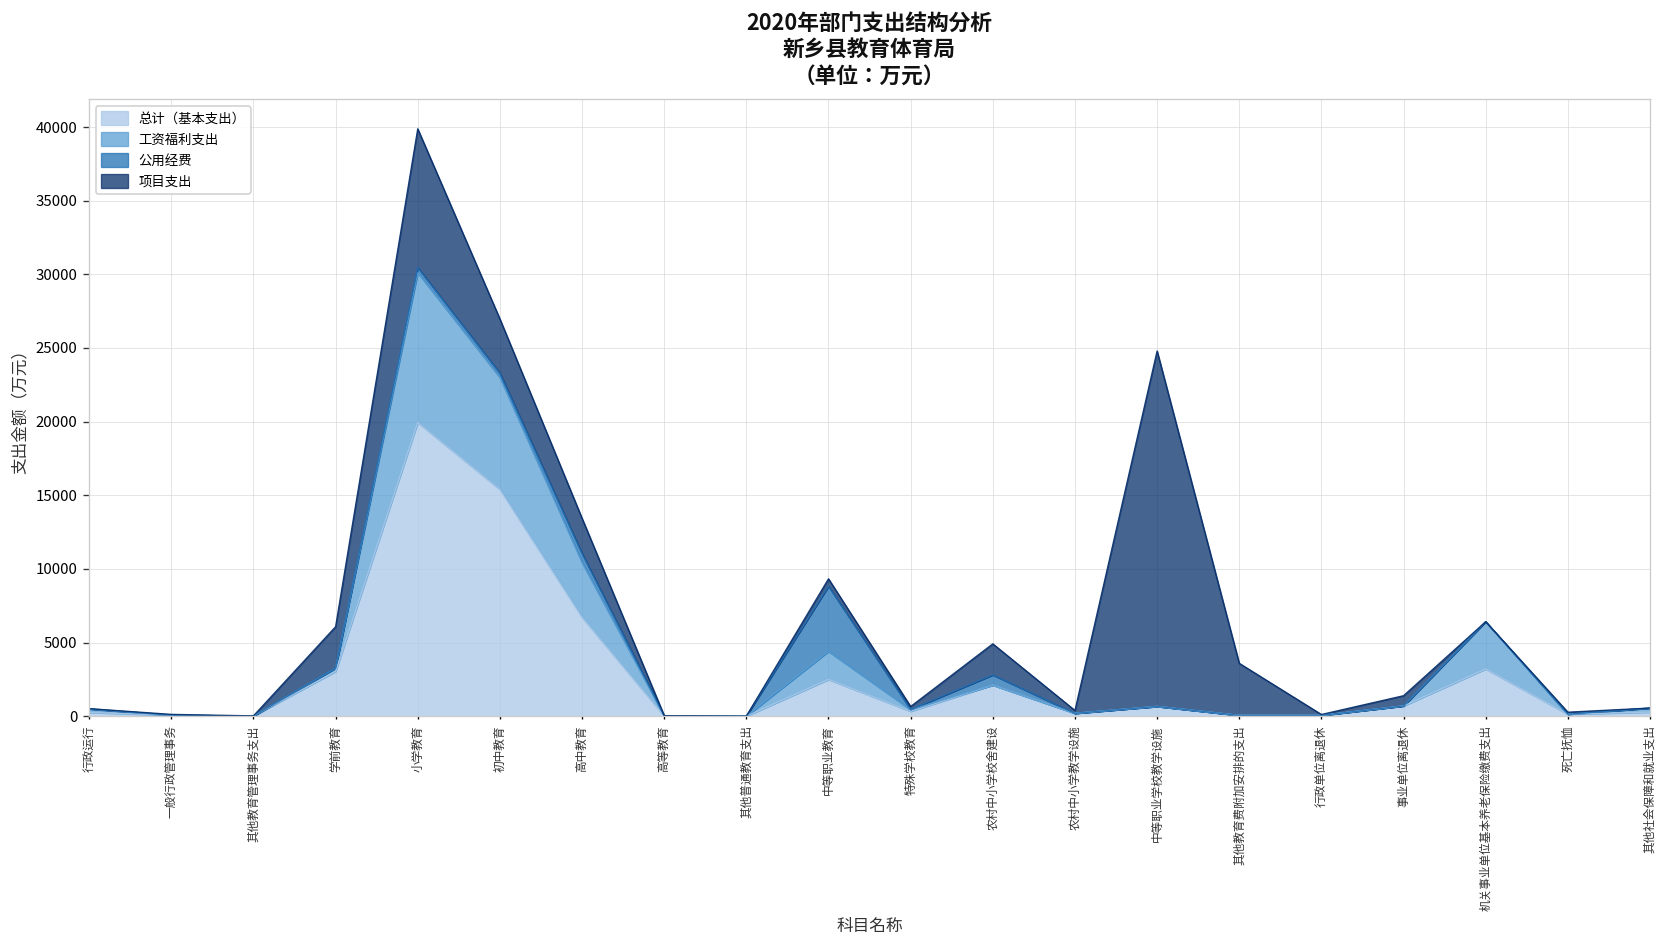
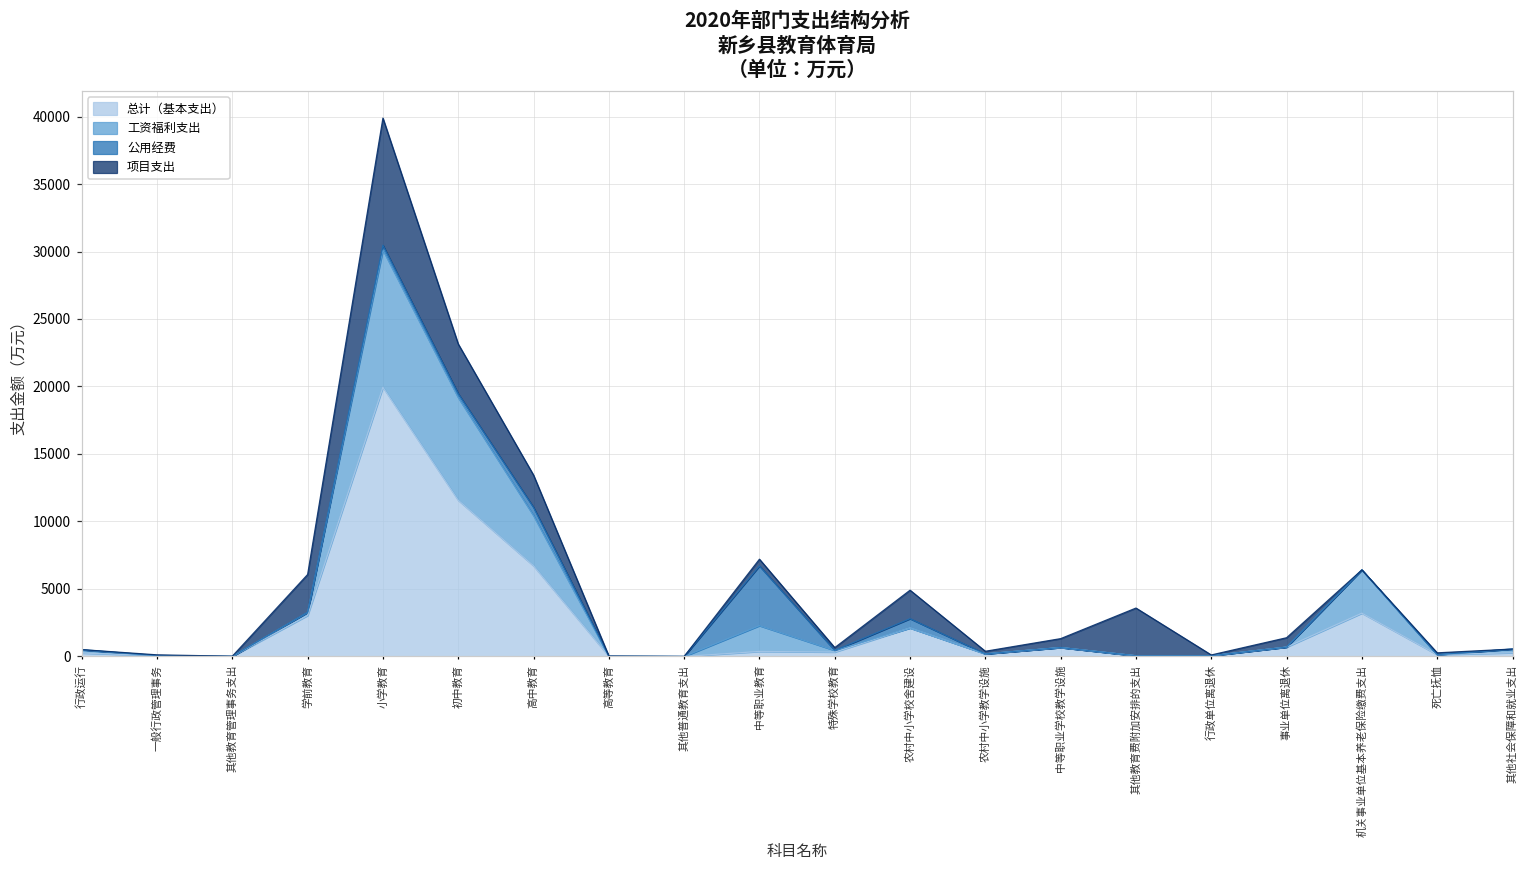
  {
    "总计（基本支出）": {
      "行政运行": 300,
      "学前教育": 3000,
      "小学教育": 19900,
-     "初中教育": 15400,
+     "初中教育": 11600,
      "高中教育": 6700,
-     "中等职业教育": 2500,
+     "中等职业教育": 400,
      "机关事业单位基本养老保险缴费支出": 3200,
      "其他社会保障和就业支出": 300
    },
    "工资福利支出": {
      "小学教育": 10200,
      "初中教育": 7600,
      "高中教育": 3700,
      "中等职业教育": 1900
    },
    "公用经费": {
      "小学教育": 400,
      "初中教育": 300,
      "高中教育": 600,
      "中等职业教育": 4400,
      "农村中小学校舍建设": 700
    },
    "项目支出": {
      "学前教育": 2800,
      "小学教育": 9400,
      "初中教育": 3700,
      "高中教育": 2400,
      "中等职业教育": 500,
      "农村中小学校舍建设": 2100,
-     "中等职业学校教学设施": 24100,
+     "中等职业学校教学设施": 700,
      "其他教育费附加安排的支出": 3500,
      "事业单位离退休": 700
    }
  }
